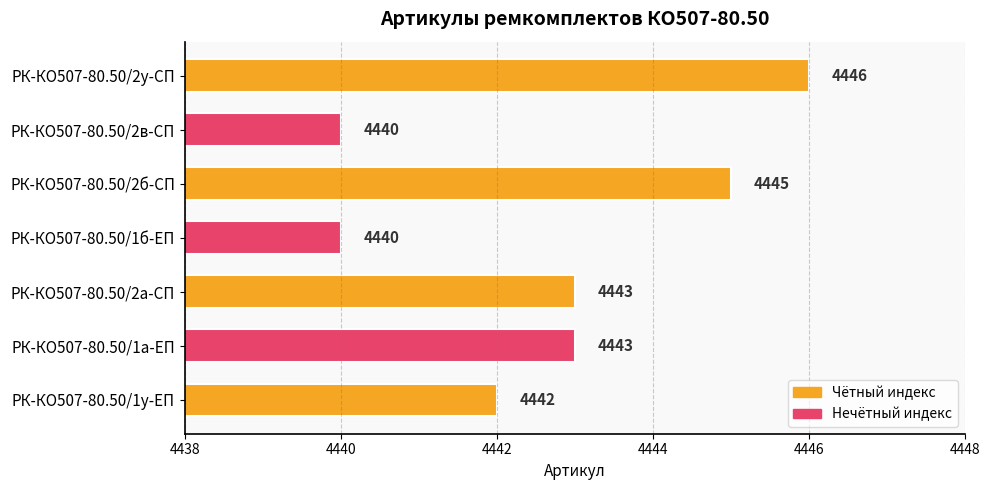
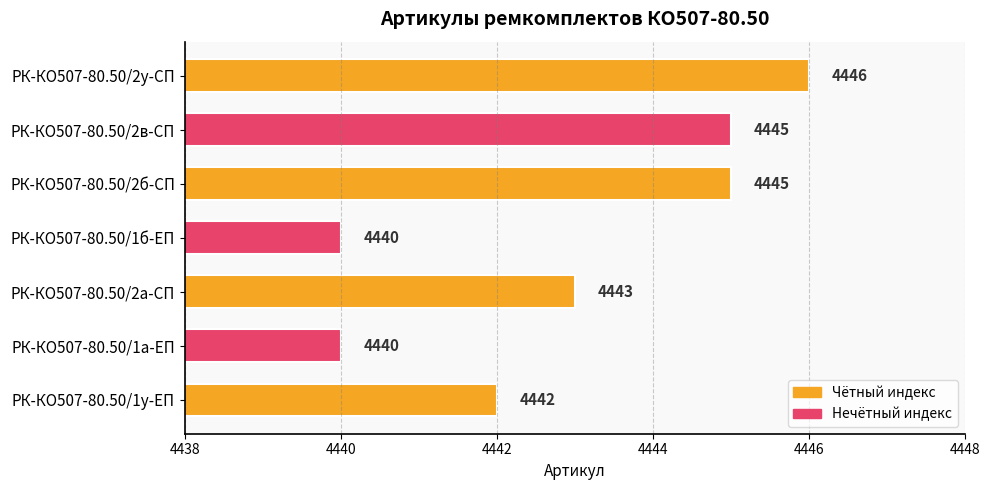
  {
    "РК-КО507-80.50/2у-СП": 4446,
-   "РК-КО507-80.50/2в-СП": 4440,
+   "РК-КО507-80.50/2в-СП": 4445,
    "РК-КО507-80.50/2б-СП": 4445,
    "РК-КО507-80.50/1б-ЕП": 4440,
    "РК-КО507-80.50/2а-СП": 4443,
-   "РК-КО507-80.50/1а-ЕП": 4443,
+   "РК-КО507-80.50/1а-ЕП": 4440,
    "РК-КО507-80.50/1у-ЕП": 4442
  }
